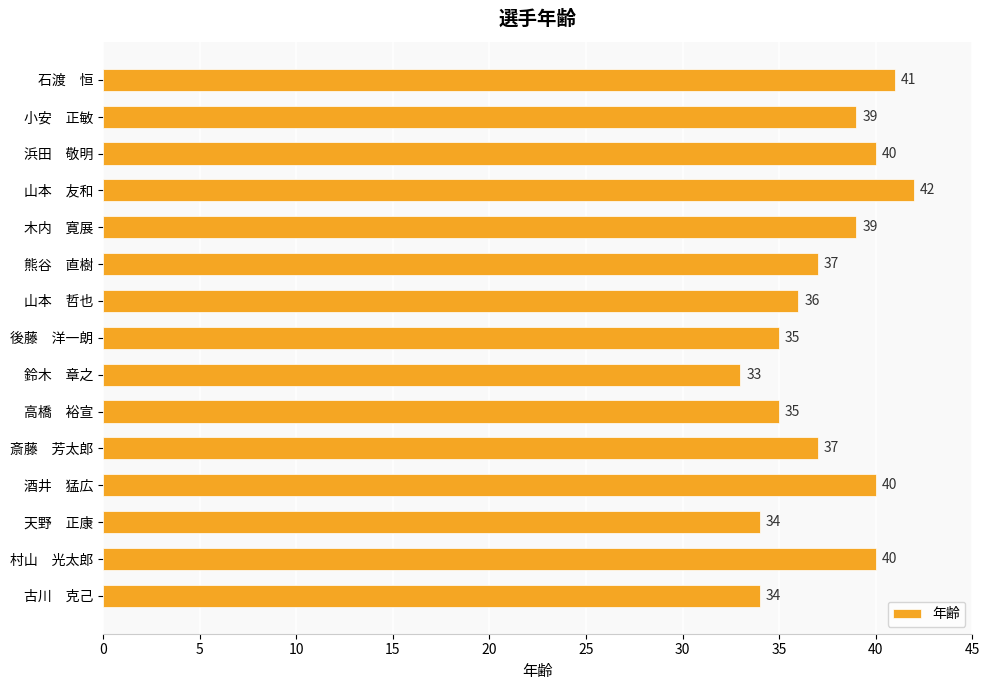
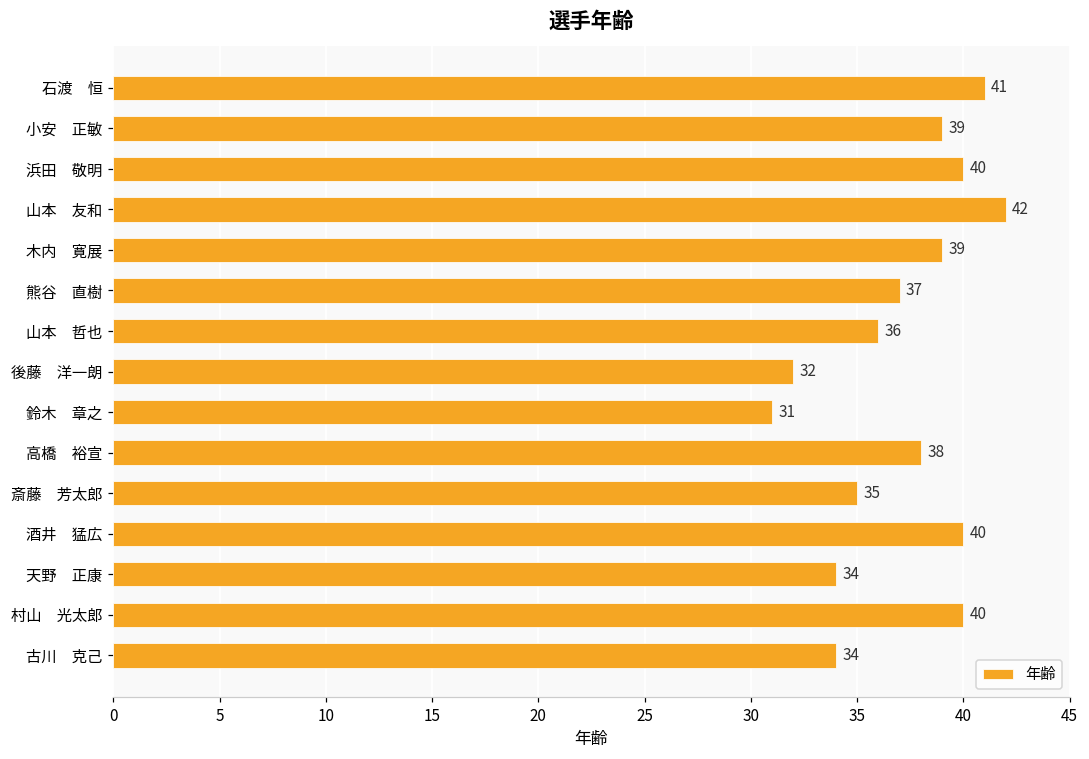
  {
    "石渡 恒": 41,
    "小安 正敏": 39,
    "浜田 敬明": 40,
    "山本 友和": 42,
    "木内 寛展": 39,
    "熊谷 直樹": 37,
    "山本 哲也": 36,
-   "後藤 洋一朗": 35,
-   "鈴木 章之": 33,
-   "高橋 裕宣": 35,
-   "斎藤 芳太郎": 37,
+   "後藤 洋一朗": 32,
+   "鈴木 章之": 31,
+   "高橋 裕宣": 38,
+   "斎藤 芳太郎": 35,
    "酒井 猛広": 40,
    "天野 正康": 34,
    "村山 光太郎": 40,
    "古川 克己": 34
  }
